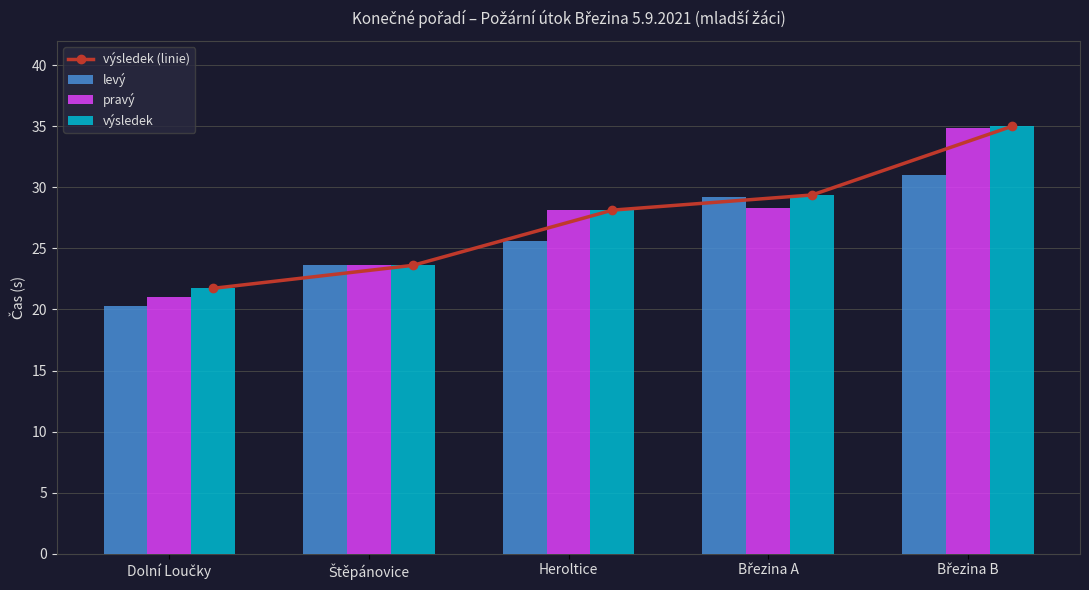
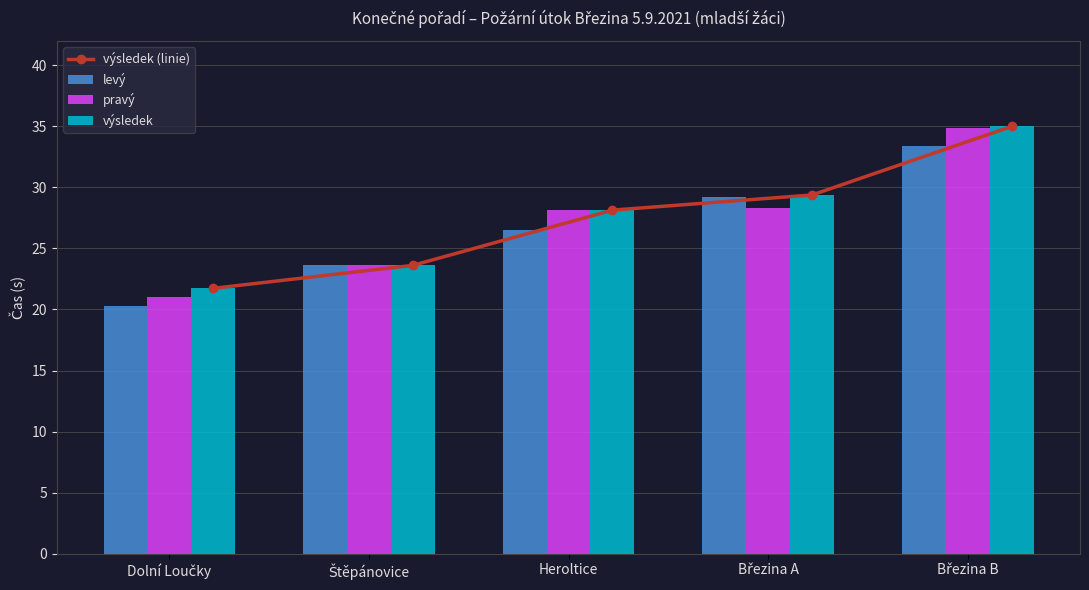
  {
    "levý": {
      "Dolní Loučky": 20.3,
      "Štěpánovice": 23.6,
-     "Heroltice": 25.6,
+     "Heroltice": 26.5,
      "Březina A": 29.2,
-     "Březina B": 31.0
+     "Březina B": 33.4
    },
    "pravý": {
      "Dolní Loučky": 21.1,
      "Štěpánovice": 23.6,
      "Heroltice": 28.1,
      "Březina A": 28.3,
      "Březina B": 34.9
    },
    "výsledek": {
      "Dolní Loučky": 21.7,
      "Štěpánovice": 23.6,
      "Heroltice": 28.1,
      "Březina A": 29.4,
      "Březina B": 35.0
    }
  }
